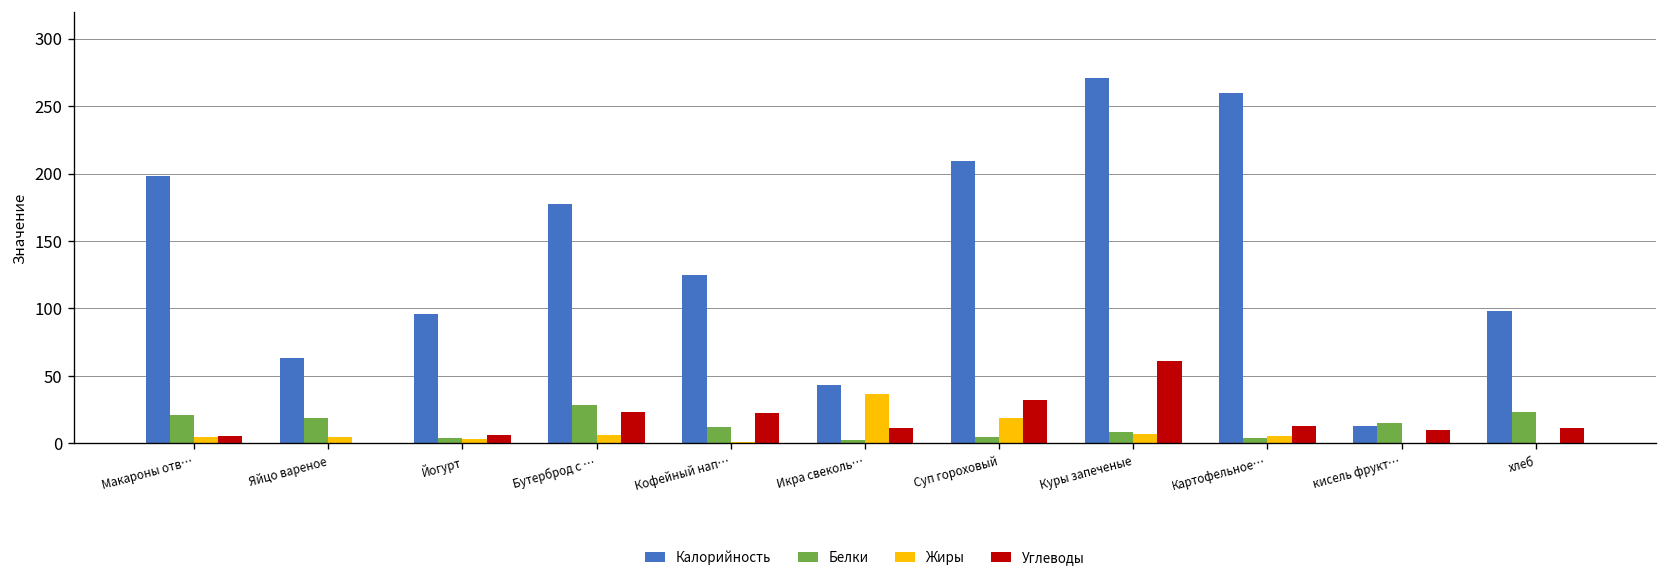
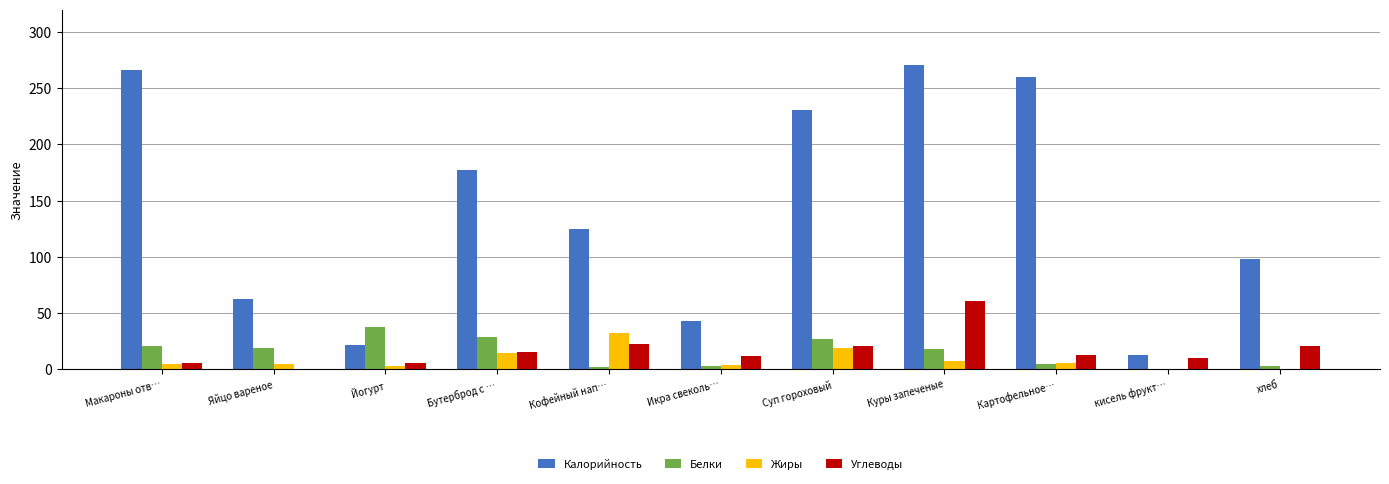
  {
    "Калорийность": {
-     "Макароны отв…": 198,
+     "Макароны отв…": 266,
      "Яйцо вареное": 63,
-     "Йогурт": 96,
+     "Йогурт": 22,
      "Бутерброд с …": 177,
      "Кофейный нап…": 125,
      "Икра свеколь…": 43,
-     "Суп гороховый": 210,
+     "Суп гороховый": 230,
      "Куры запеченые": 271,
      "Картофельное…": 260,
      "кисель фрукт…": 13,
      "хлеб": 98
    },
    "Белки": {
      "Макароны отв…": 21,
      "Яйцо вареное": 19,
-     "Йогурт": 4,
+     "Йогурт": 38,
      "Бутерброд с …": 29,
-     "Кофейный нап…": 12,
+     "Кофейный нап…": 2,
      "Икра свеколь…": 3,
-     "Суп гороховый": 5,
-     "Куры запеченые": 9,
+     "Суп гороховый": 27,
+     "Куры запеченые": 18,
      "Картофельное…": 4,
-     "кисель фрукт…": 15,
-     "хлеб": 23
+     "кисель фрукт…": 0,
+     "хлеб": 3
    },
    "Жиры": {
      "Макароны отв…": 5,
      "Яйцо вареное": 5,
      "Йогурт": 3,
-     "Бутерброд с …": 6,
-     "Кофейный нап…": 1,
-     "Икра свеколь…": 37,
+     "Бутерброд с …": 14,
+     "Кофейный нап…": 33,
+     "Икра свеколь…": 4,
      "Суп гороховый": 19,
      "Куры запеченые": 7,
      "Картофельное…": 5,
      "кисель фрукт…": 0
    },
    "Углеводы": {
      "Макароны отв…": 5,
      "Йогурт": 6,
-     "Бутерброд с …": 23,
+     "Бутерброд с …": 16,
      "Кофейный нап…": 23,
      "Икра свеколь…": 11,
-     "Суп гороховый": 32,
+     "Суп гороховый": 21,
      "Куры запеченые": 61,
      "Картофельное…": 13,
      "кисель фрукт…": 10,
-     "хлеб": 12
+     "хлеб": 20
    }
  }
